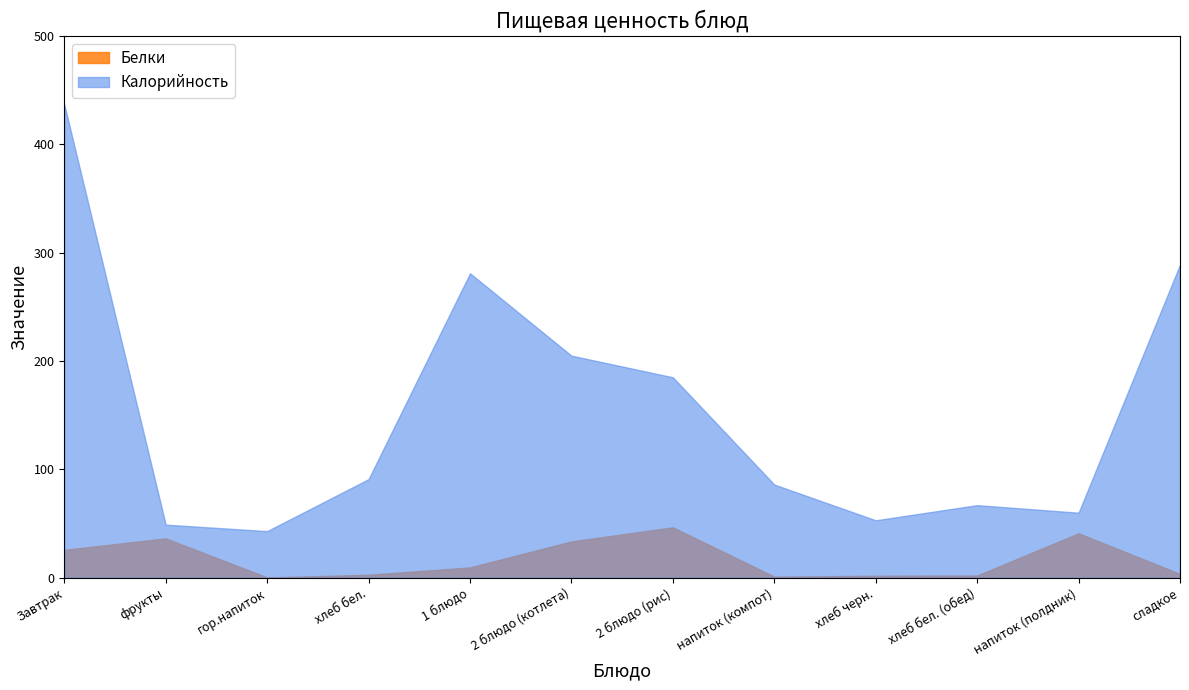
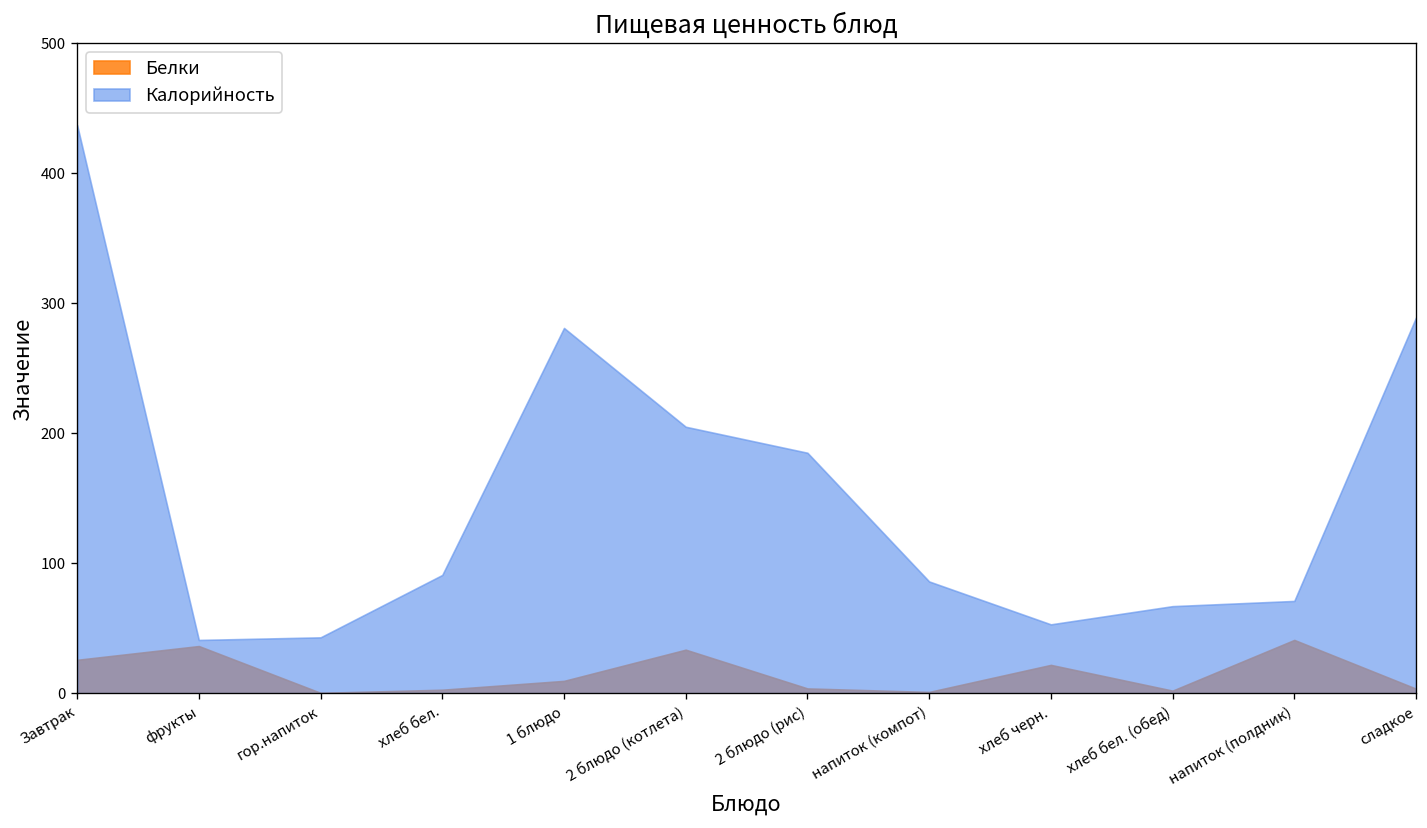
  {
    "Белки": {
      "Завтрак": 26,
      "фрукты": 36,
      "хлеб бел.": 3,
      "1 блюдо": 10,
      "2 блюдо (котлета)": 34,
-     "2 блюдо (рис)": 47,
-     "хлеб черн.": 2,
+     "2 блюдо (рис)": 4,
+     "хлеб черн.": 22,
      "напиток (полдник)": 41,
      "сладкое": 4
    },
    "Калорийность": {
      "Завтрак": 437,
-     "фрукты": 49,
+     "фрукты": 41,
      "гор.напиток": 43,
      "хлеб бел.": 91,
      "1 блюдо": 281,
      "2 блюдо (котлета)": 205,
      "2 блюдо (рис)": 185,
      "напиток (компот)": 86,
      "хлеб черн.": 53,
      "хлеб бел. (обед)": 67,
-     "напиток (полдник)": 60,
+     "напиток (полдник)": 71,
      "сладкое": 289
    }
  }
